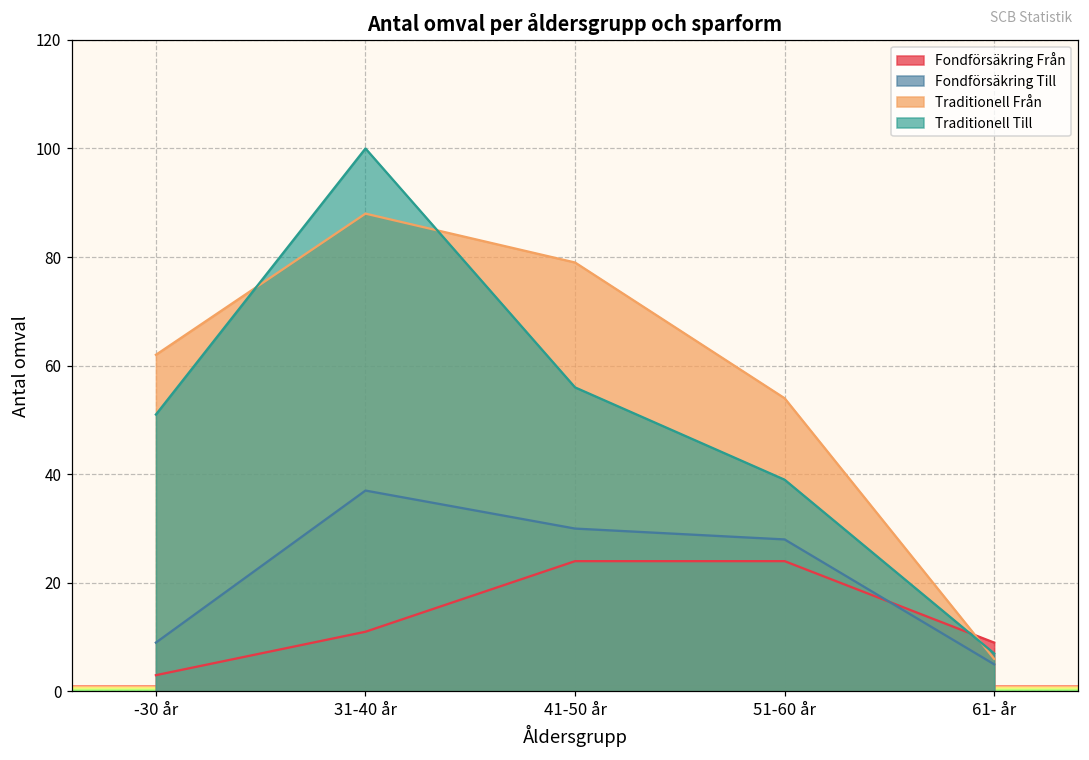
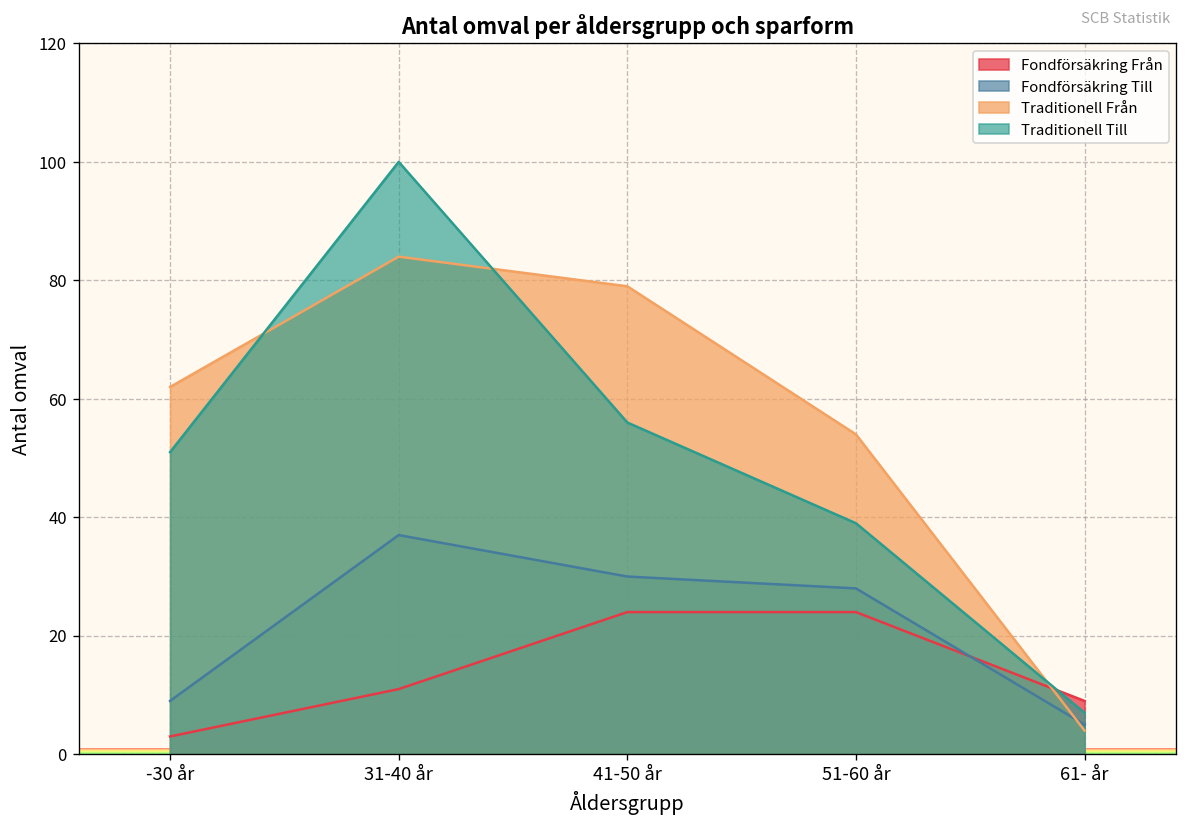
  {
    "Fondförsäkring Från": {
      "-30 år": 3,
      "31-40 år": 11,
      "41-50 år": 24,
      "51-60 år": 24,
      "61- år": 9
    },
    "Traditionell Från": {
      "-30 år": 62,
-     "31-40 år": 88,
+     "31-40 år": 84,
      "41-50 år": 79,
      "51-60 år": 54,
-     "61- år": 6
+     "61- år": 4
    }
  }
